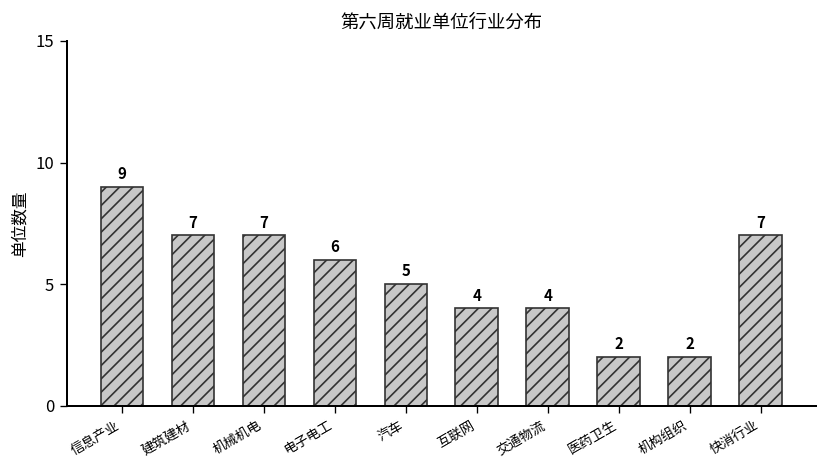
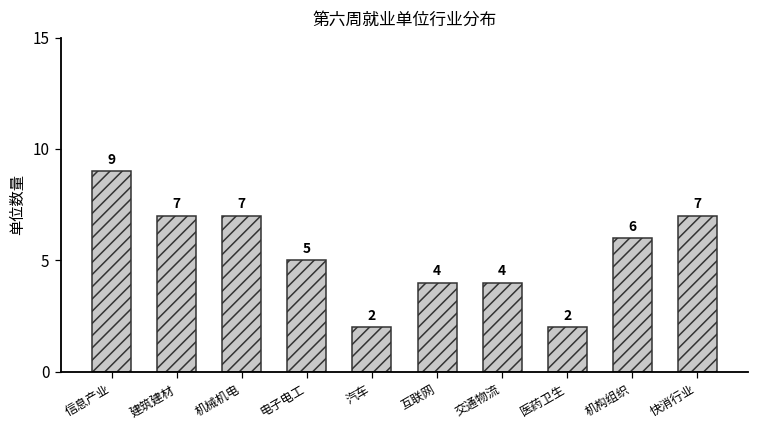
  {
    "信息产业": 9,
    "建筑建材": 7,
    "机械机电": 7,
-   "电子电工": 6,
-   "汽车": 5,
+   "电子电工": 5,
+   "汽车": 2,
    "互联网": 4,
    "交通物流": 4,
    "医药卫生": 2,
-   "机构组织": 2,
+   "机构组织": 6,
    "快消行业": 7
  }
